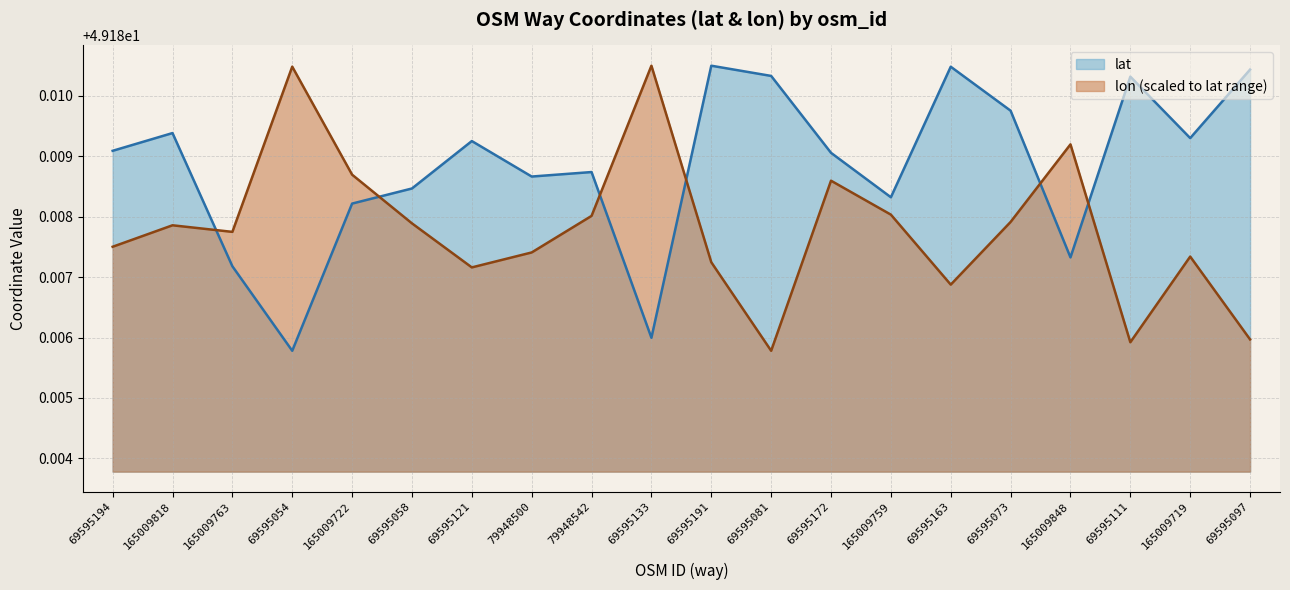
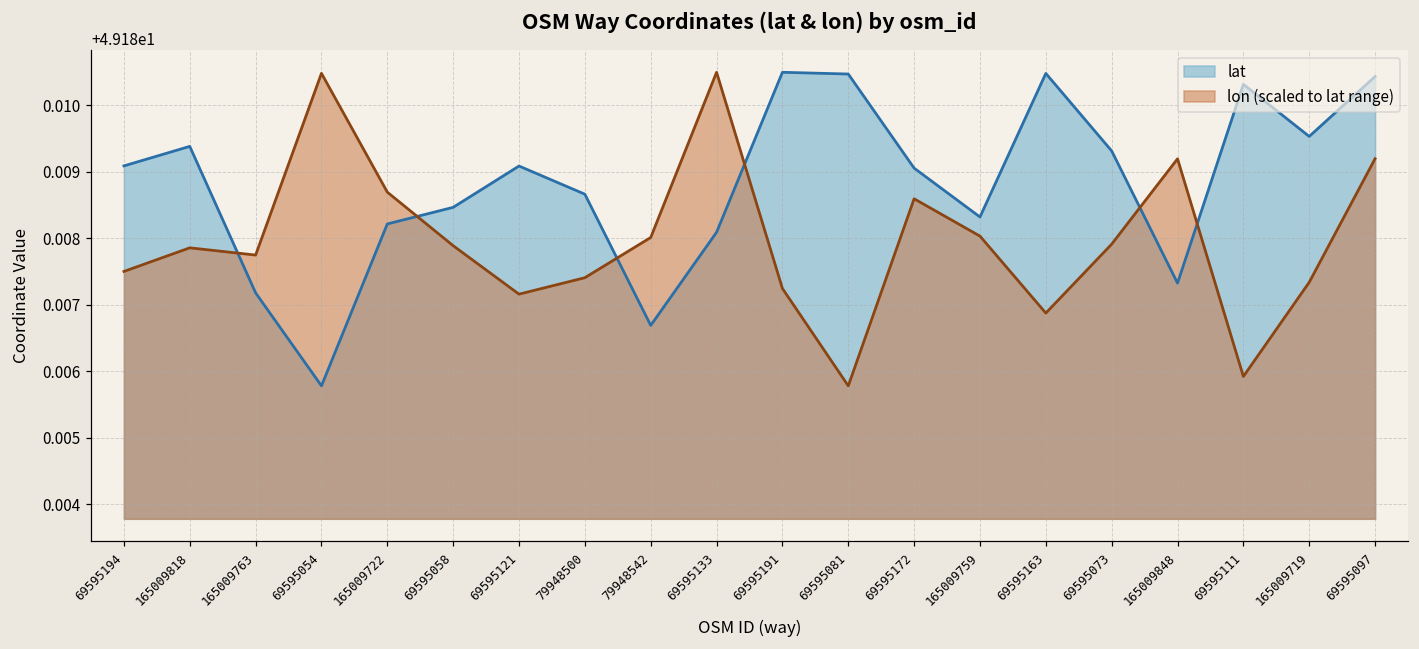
  {
    "lat": {
      "69595194": 49.1891,
      "165009818": 49.1894,
      "165009763": 49.1872,
      "69595054": 49.1858,
      "165009722": 49.1882,
      "69595058": 49.1885,
-     "69595121": 49.1893,
+     "69595121": 49.1891,
      "79948500": 49.1887,
-     "79948542": 49.1887,
-     "69595133": 49.1860,
+     "79948542": 49.1867,
+     "69595133": 49.1881,
      "69595191": 49.1905,
-     "69595081": 49.1903,
+     "69595081": 49.1905,
      "69595172": 49.1891,
      "165009759": 49.1883,
      "69595163": 49.1905,
-     "69595073": 49.1898,
+     "69595073": 49.1893,
      "165009848": 49.1873,
-     "165009719": 49.1893
+     "165009719": 49.1895
    },
    "lon (scaled to lat range)": {
      "69595194": 49.1875,
      "165009818": 49.1879,
      "165009763": 49.1877,
      "69595054": 49.1905,
      "165009722": 49.1887,
      "69595058": 49.1879,
      "69595121": 49.1872,
      "79948500": 49.1874,
      "79948542": 49.1880,
      "69595133": 49.1905,
      "69595191": 49.1872,
      "69595081": 49.1858,
      "69595172": 49.1886,
      "165009759": 49.1880,
      "69595163": 49.1869,
      "69595073": 49.1879,
      "165009848": 49.1892,
      "69595111": 49.1859,
      "165009719": 49.1873,
-     "69595097": 49.1860
+     "69595097": 49.1892
    }
  }
